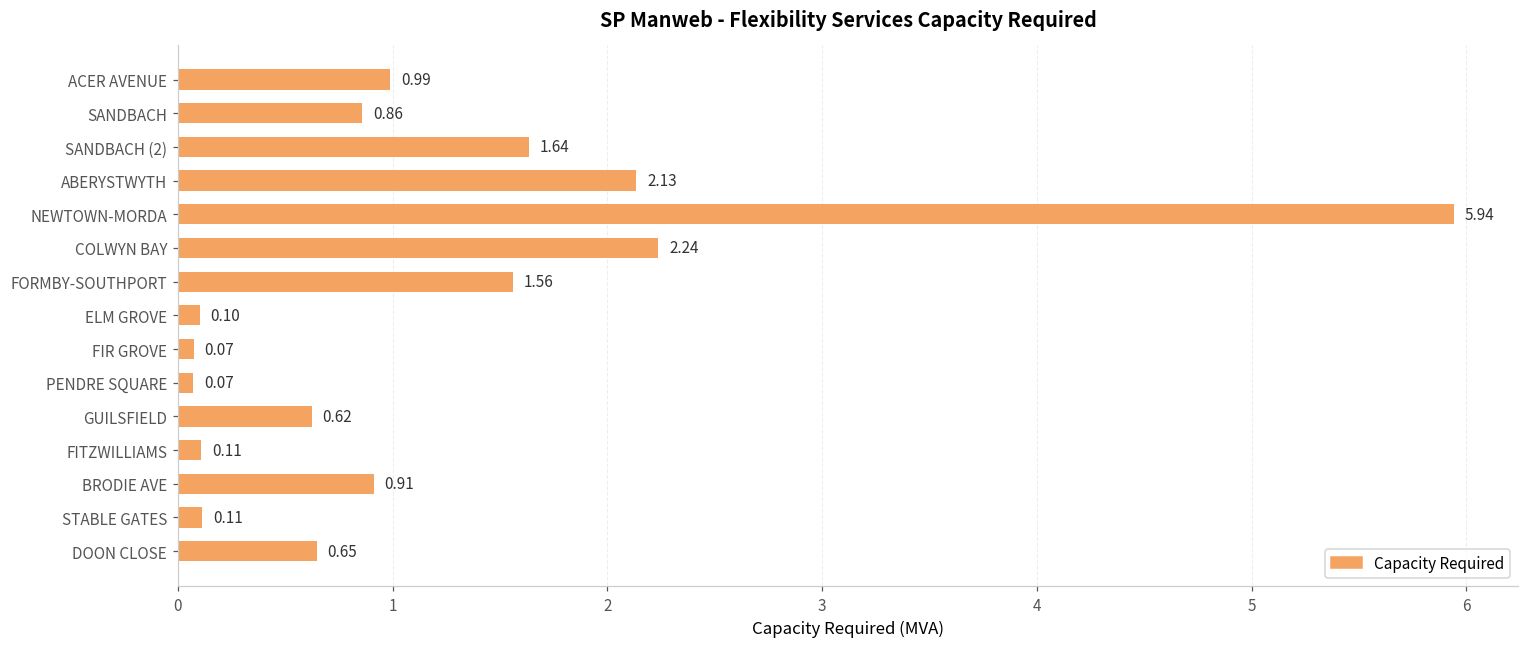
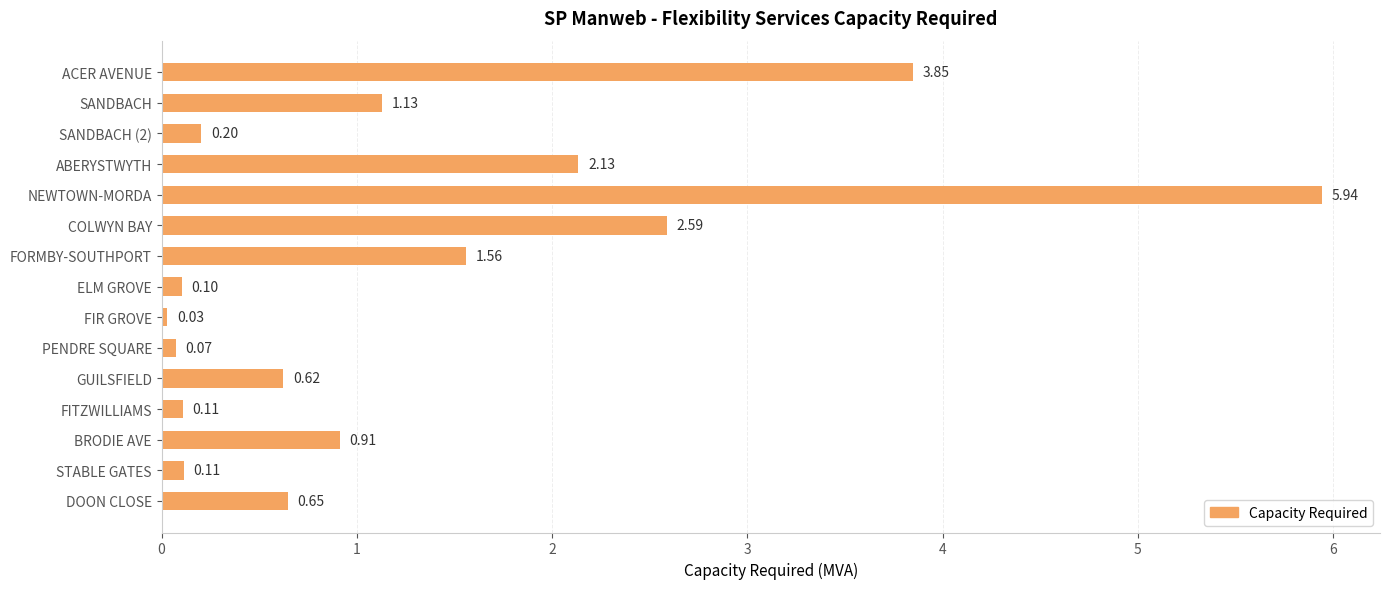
  {
-   "ACER AVENUE": 0.99,
-   "SANDBACH": 0.86,
-   "SANDBACH (2)": 1.64,
+   "ACER AVENUE": 3.85,
+   "SANDBACH": 1.13,
+   "SANDBACH (2)": 0.20,
    "ABERYSTWYTH": 2.13,
    "NEWTOWN-MORDA": 5.94,
-   "COLWYN BAY": 2.24,
+   "COLWYN BAY": 2.59,
    "FORMBY-SOUTHPORT": 1.56,
    "ELM GROVE": 0.10,
-   "FIR GROVE": 0.07,
+   "FIR GROVE": 0.03,
    "PENDRE SQUARE": 0.07,
    "GUILSFIELD": 0.62,
    "FITZWILLIAMS": 0.11,
    "BRODIE AVE": 0.91,
    "STABLE GATES": 0.11,
    "DOON CLOSE": 0.65
  }
